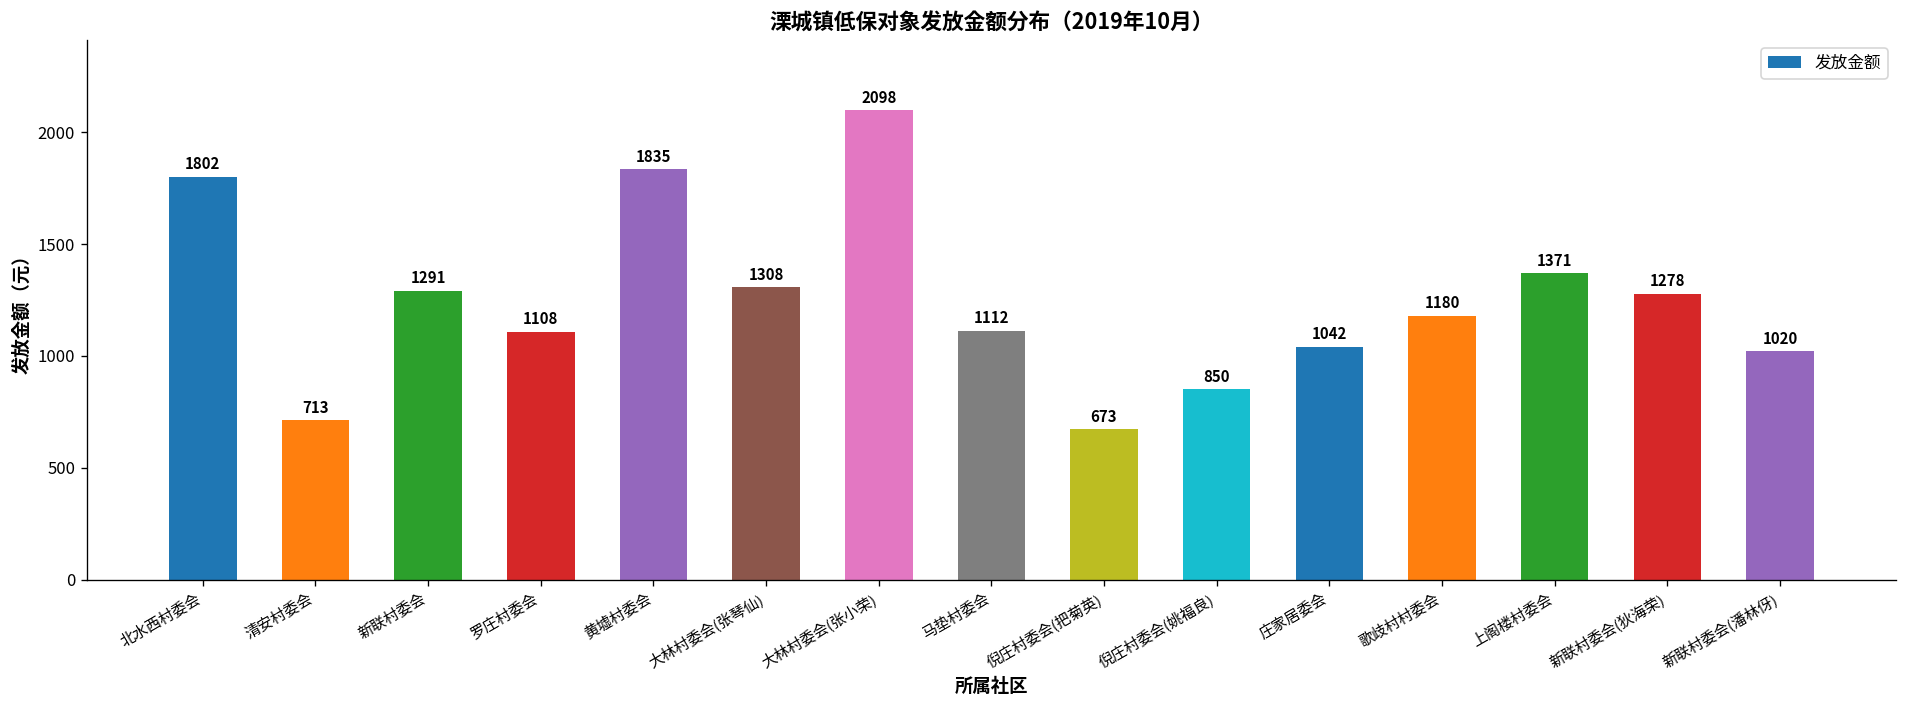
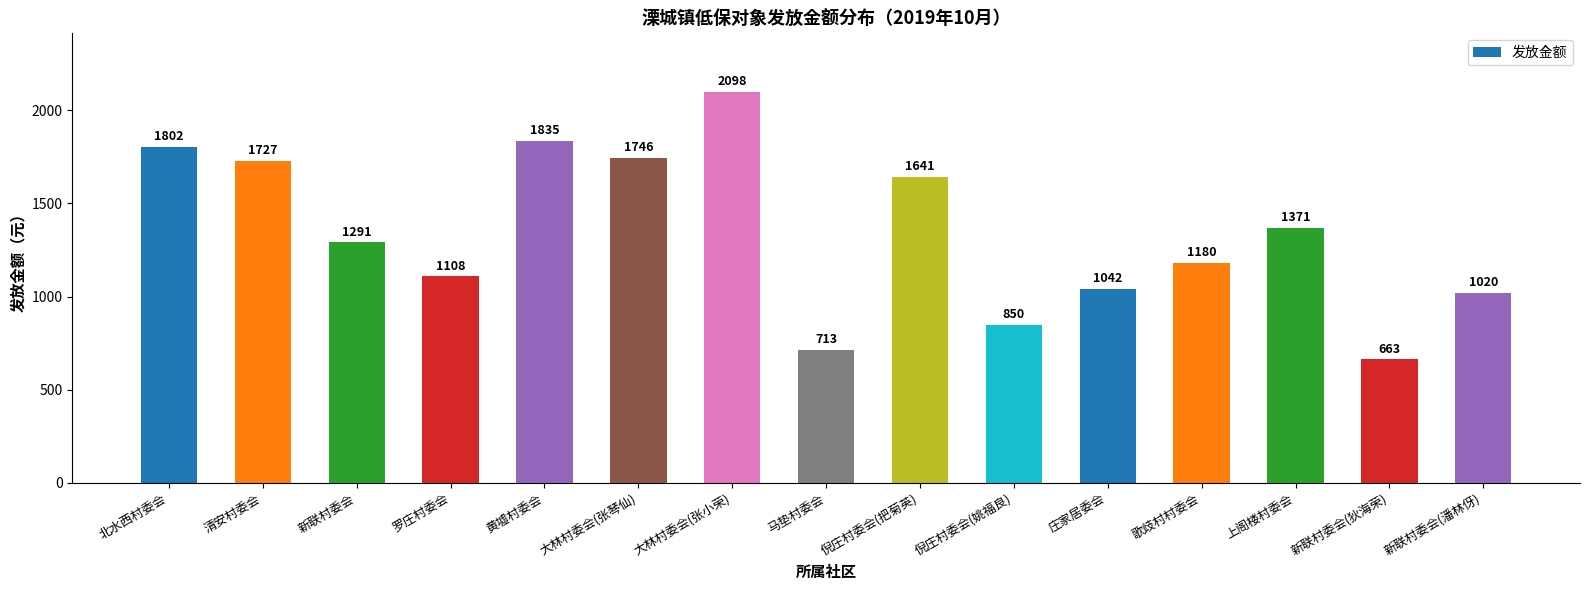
  {
    "北水西村委会": 1802,
-   "清安村委会": 713,
+   "清安村委会": 1727,
    "新联村委会": 1291,
    "罗庄村委会": 1108,
    "黄墟村委会": 1835,
-   "大林村委会(张琴仙)": 1308,
+   "大林村委会(张琴仙)": 1746,
    "大林村委会(张小荣)": 2098,
-   "马垫村委会": 1112,
-   "倪庄村委会(把菊英)": 673,
+   "马垫村委会": 713,
+   "倪庄村委会(把菊英)": 1641,
    "倪庄村委会(姚福良)": 850,
    "庄家居委会": 1042,
    "歌歧村村委会": 1180,
    "上阁楼村委会": 1371,
-   "新联村委会(狄海荣)": 1278,
+   "新联村委会(狄海荣)": 663,
    "新联村委会(潘林伢)": 1020
  }
